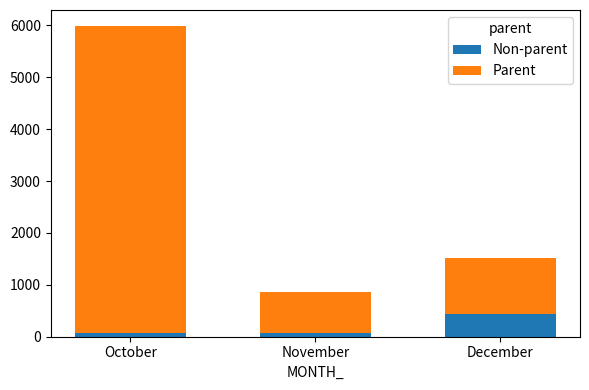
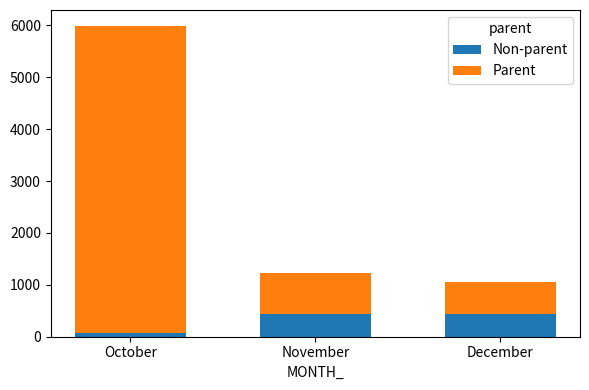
  {
    "Non-parent": {
      "October": 100,
-     "November": 100,
+     "November": 400,
      "December": 400
    },
    "Parent": {
      "October": 5900,
      "November": 800,
-     "December": 1100
+     "December": 600
    }
  }
